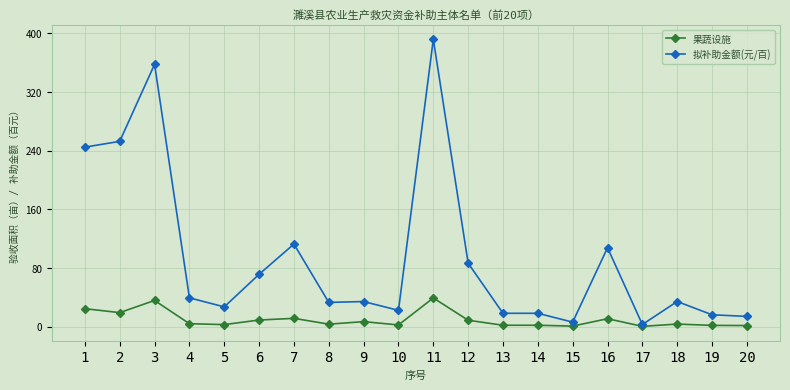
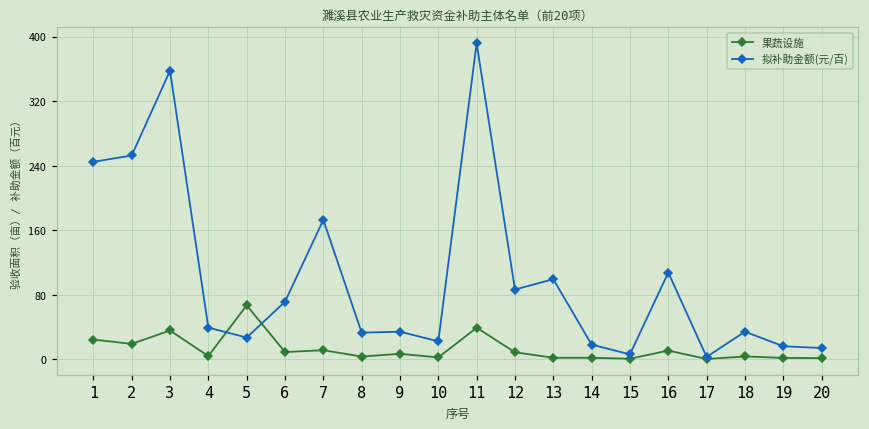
  {
    "果蔬设施": {
      "1": 20,
      "2": 20,
      "3": 40,
      "4": 0,
-     "5": 0,
+     "5": 70,
      "6": 10,
      "7": 10,
      "8": 0,
      "9": 10,
      "10": 0,
      "11": 40,
      "12": 10,
      "13": 0,
      "14": 0,
      "15": 0,
      "16": 10,
      "18": 0,
      "19": 0,
      "20": 0
    },
    "拟补助金额(元/百)": {
      "1": 240,
      "2": 250,
      "3": 360,
      "4": 40,
      "5": 30,
      "6": 70,
-     "7": 110,
+     "7": 170,
      "8": 30,
      "9": 30,
      "10": 20,
      "11": 390,
      "12": 90,
-     "13": 20,
+     "13": 100,
      "14": 20,
      "15": 10,
      "16": 110,
      "18": 30,
      "19": 20,
      "20": 10
    }
  }
